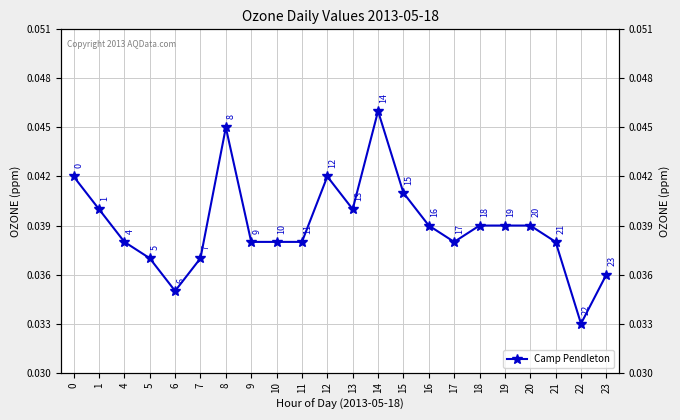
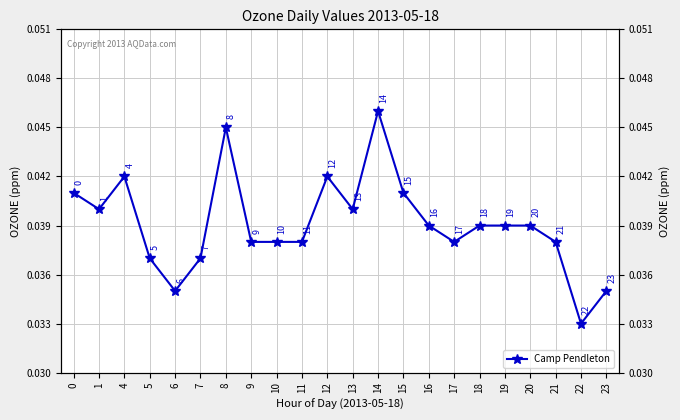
  {
-   "0": 0.042,
-   "4": 0.038,
-   "23": 0.036
+   "0": 0.041,
+   "4": 0.042,
+   "23": 0.035
  }
